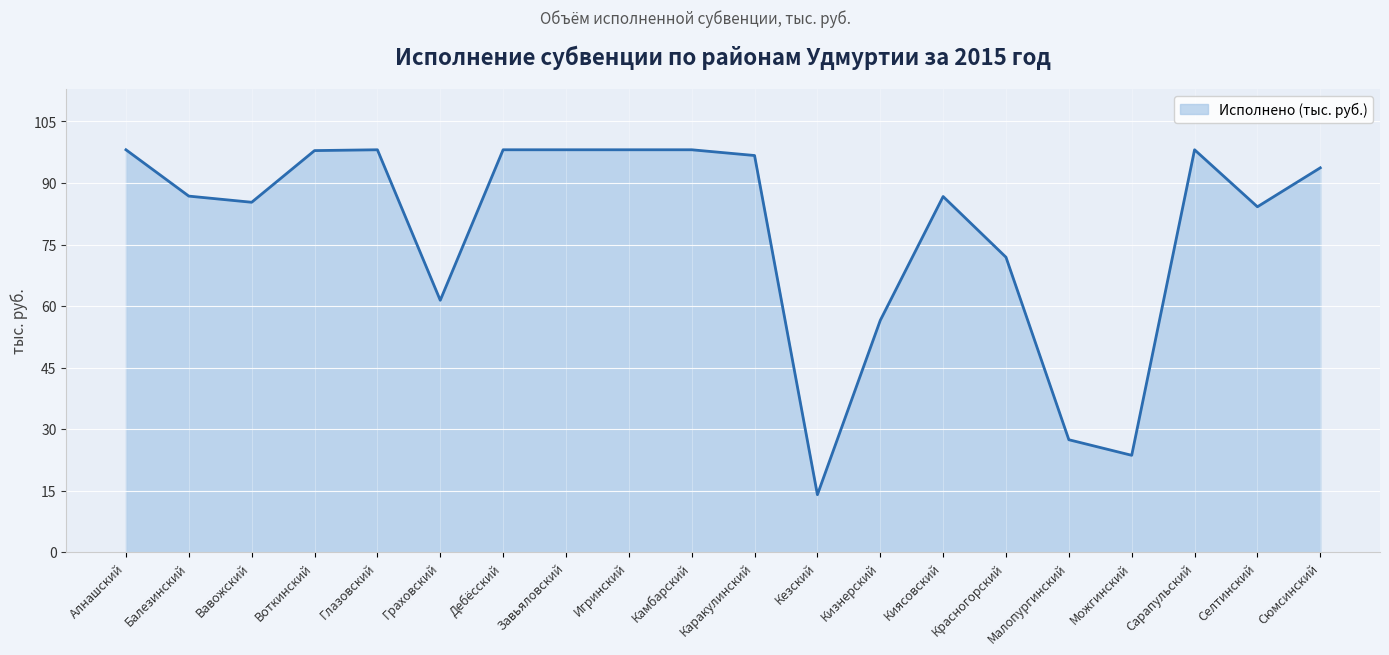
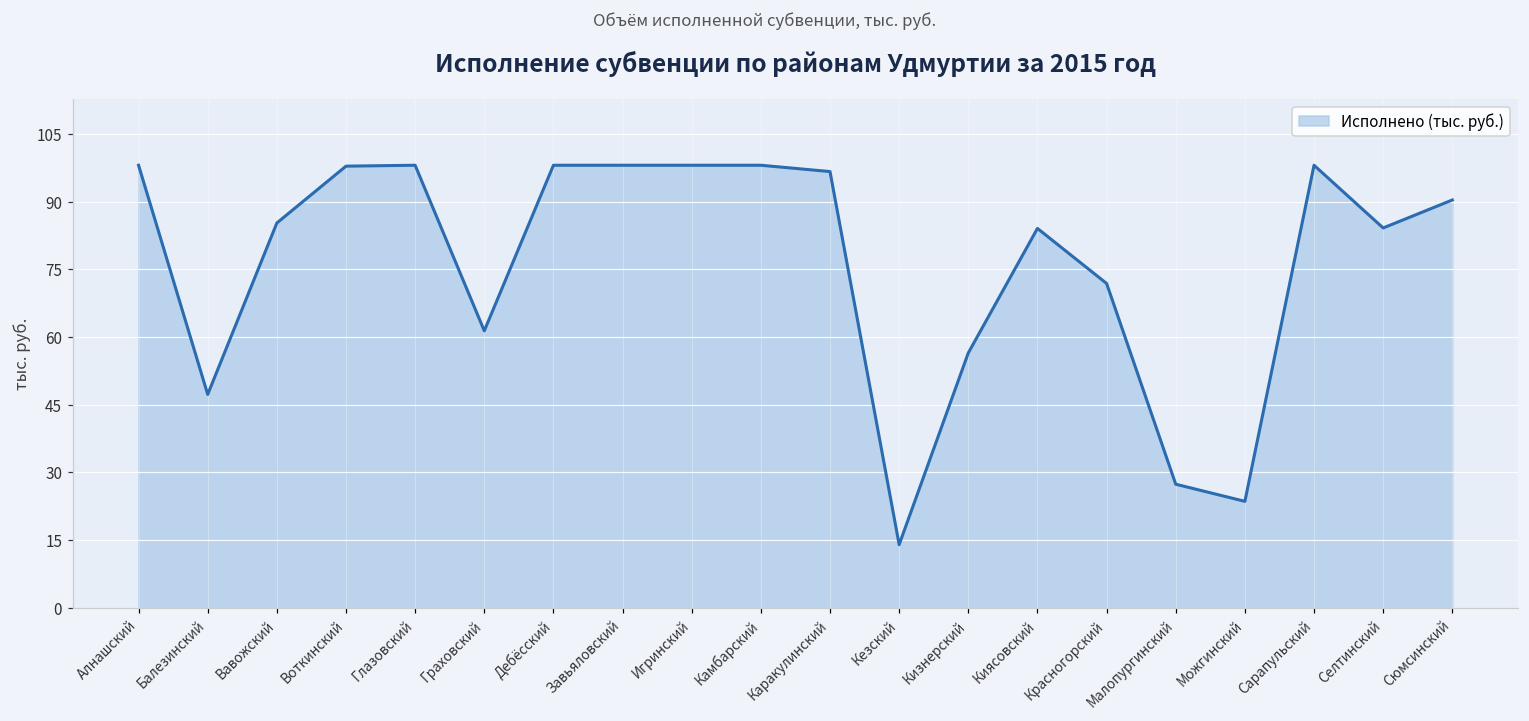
  {
    "Алнашский": 98,
-   "Балезинский": 87,
+   "Балезинский": 47,
    "Вавожский": 85,
    "Воткинский": 98,
    "Глазовский": 98,
    "Граховский": 61,
    "Дебёсский": 98,
    "Завьяловский": 98,
    "Игринский": 98,
    "Камбарский": 98,
    "Каракулинский": 97,
    "Кезский": 14,
    "Кизнерский": 57,
-   "Киясовский": 87,
+   "Киясовский": 84,
    "Красногорский": 72,
    "Малопургинский": 27,
    "Можгинский": 24,
    "Сарапульский": 98,
    "Селтинский": 84,
-   "Сюмсинский": 94
+   "Сюмсинский": 90
  }
